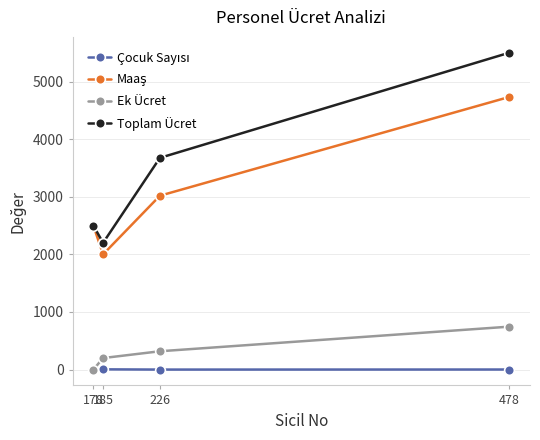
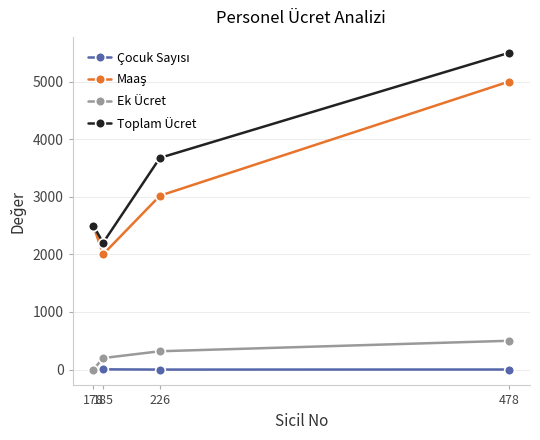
  {
    "Çocuk Sayısı": {
      "226": 0,
      "478": 0
    },
    "Maaş": {
      "226": 3000,
-     "478": 4700
+     "478": 5000
    },
    "Ek Ücret": {
      "226": 300,
-     "478": 700
+     "478": 500
    },
    "Toplam Ücret": {
      "226": 3700,
      "478": 5500
    }
  }
